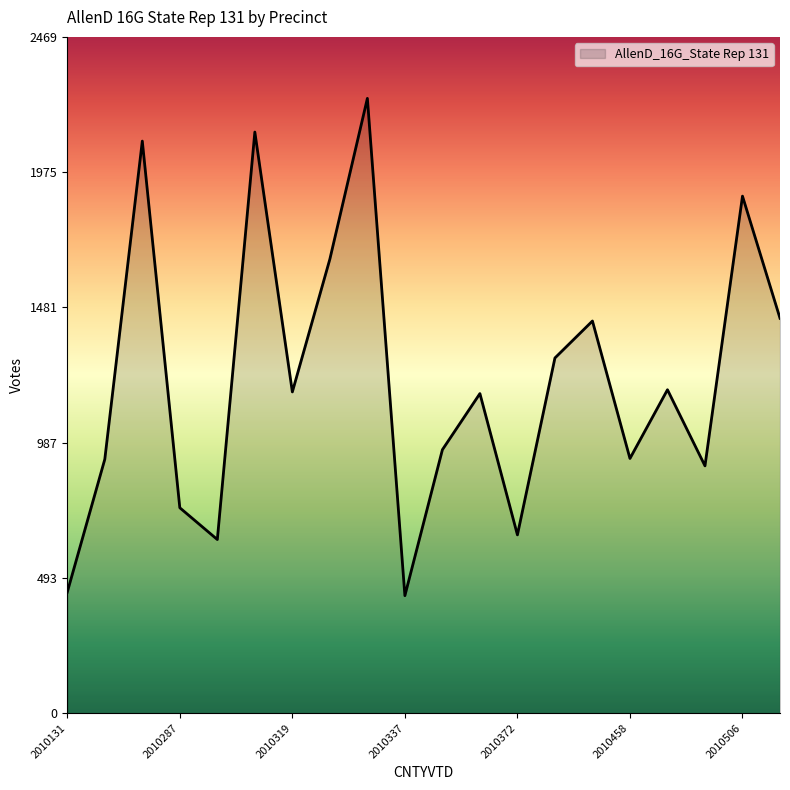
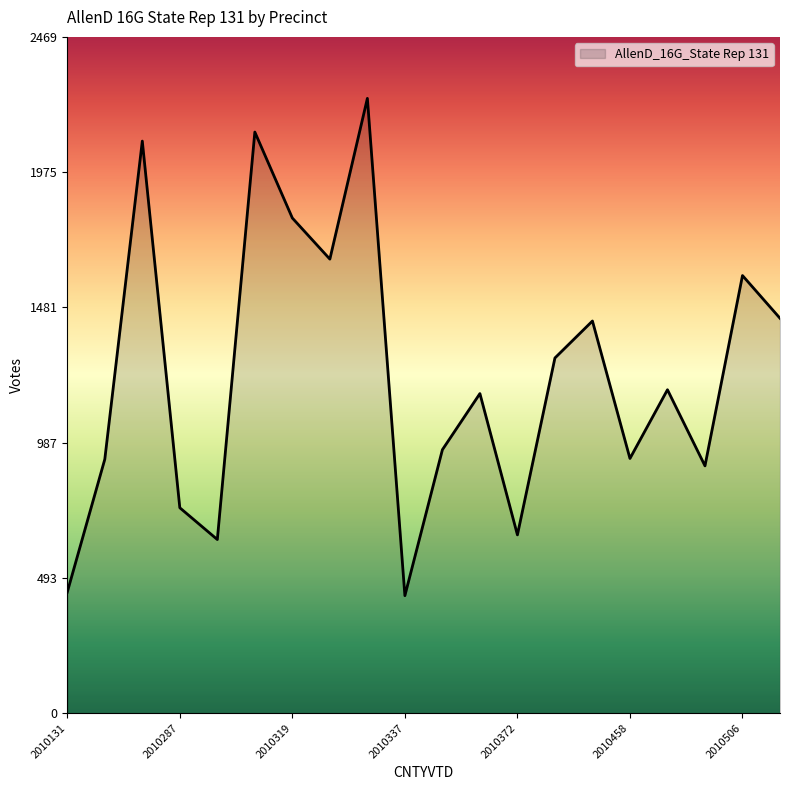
  {
    "2010131": 440,
    "2010287": 750,
-   "2010319": 1170,
+   "2010319": 1810,
    "2010337": 430,
    "2010372": 650,
    "2010458": 930,
-   "2010506": 1890
+   "2010506": 1600
  }
